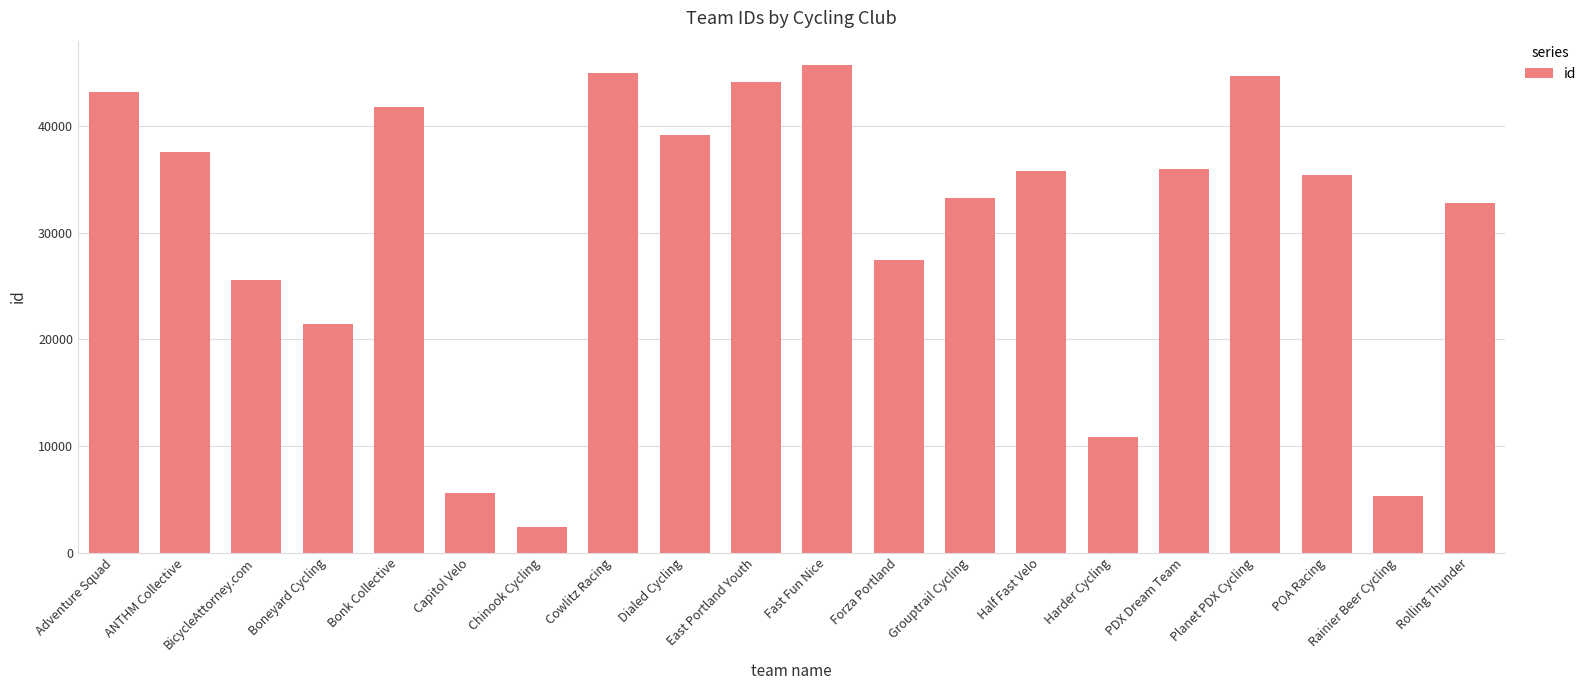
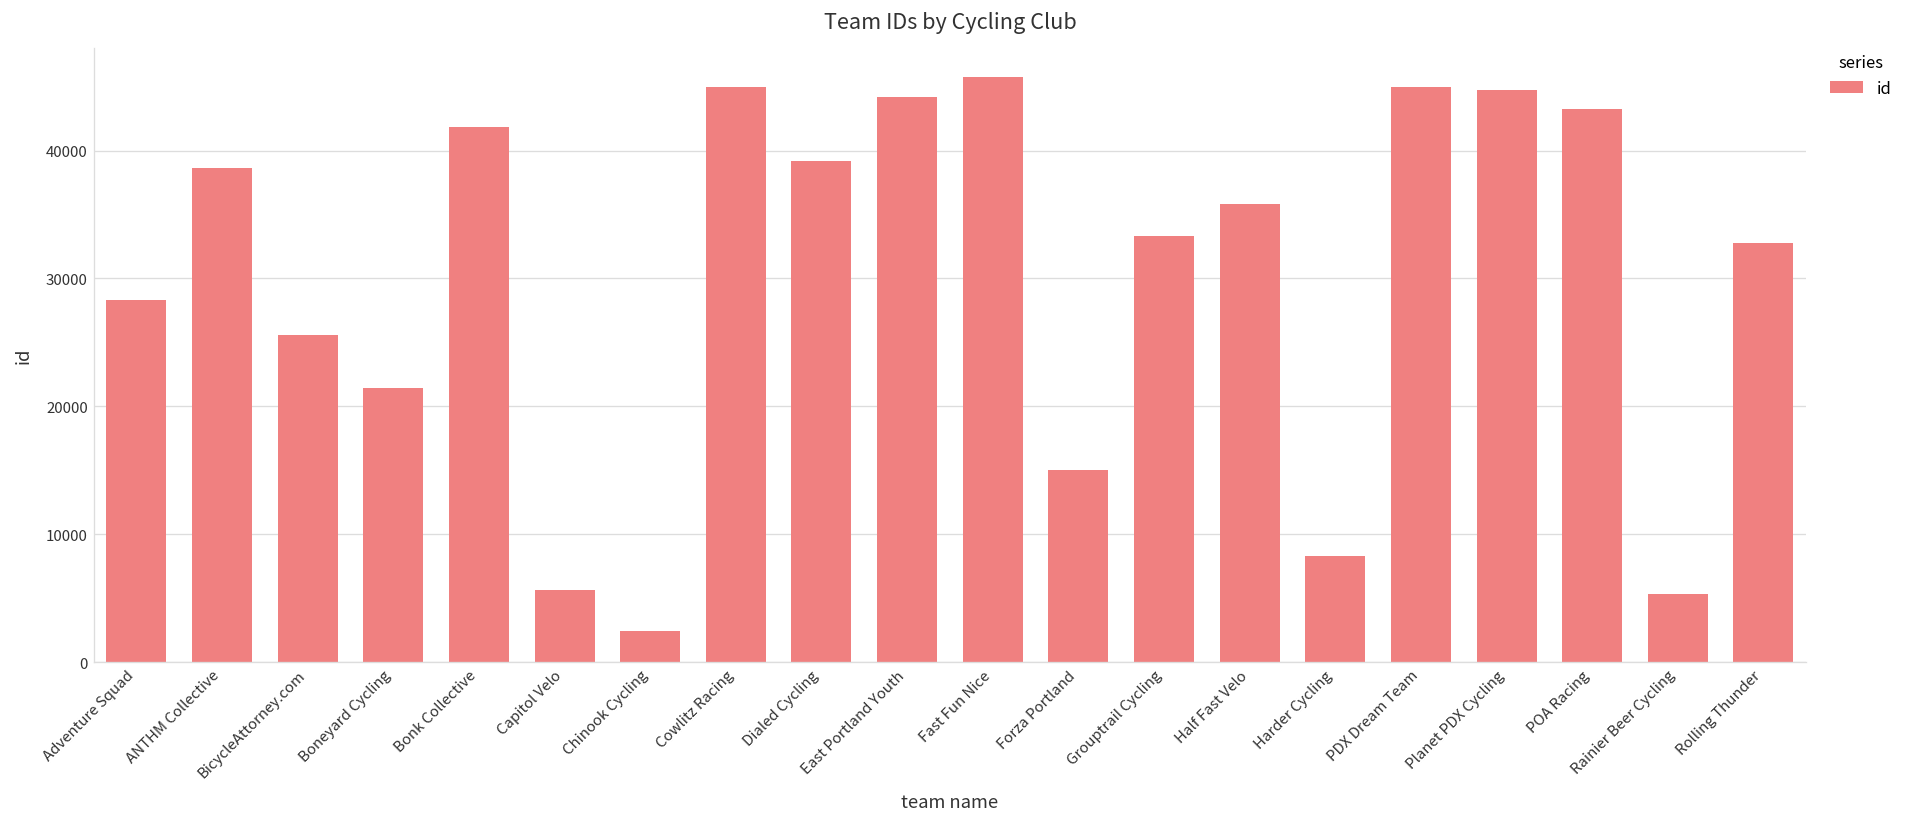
  {
-   "Adventure Squad": 43200,
-   "ANTHM Collective": 37500,
+   "Adventure Squad": 28300,
+   "ANTHM Collective": 38600,
    "BicycleAttorney.com": 25600,
    "Boneyard Cycling": 21400,
    "Bonk Collective": 41800,
    "Capitol Velo": 5600,
    "Chinook Cycling": 2400,
    "Cowlitz Racing": 45000,
    "Dialed Cycling": 39200,
    "East Portland Youth": 44100,
    "Fast Fun Nice": 45700,
-   "Forza Portland": 27500,
+   "Forza Portland": 15000,
    "Grouptrail Cycling": 33300,
    "Half Fast Velo": 35800,
-   "Harder Cycling": 10900,
-   "PDX Dream Team": 36000,
+   "Harder Cycling": 8300,
+   "PDX Dream Team": 45000,
    "Planet PDX Cycling": 44700,
-   "POA Racing": 35400,
+   "POA Racing": 43200,
    "Rainier Beer Cycling": 5300,
    "Rolling Thunder": 32800
  }
